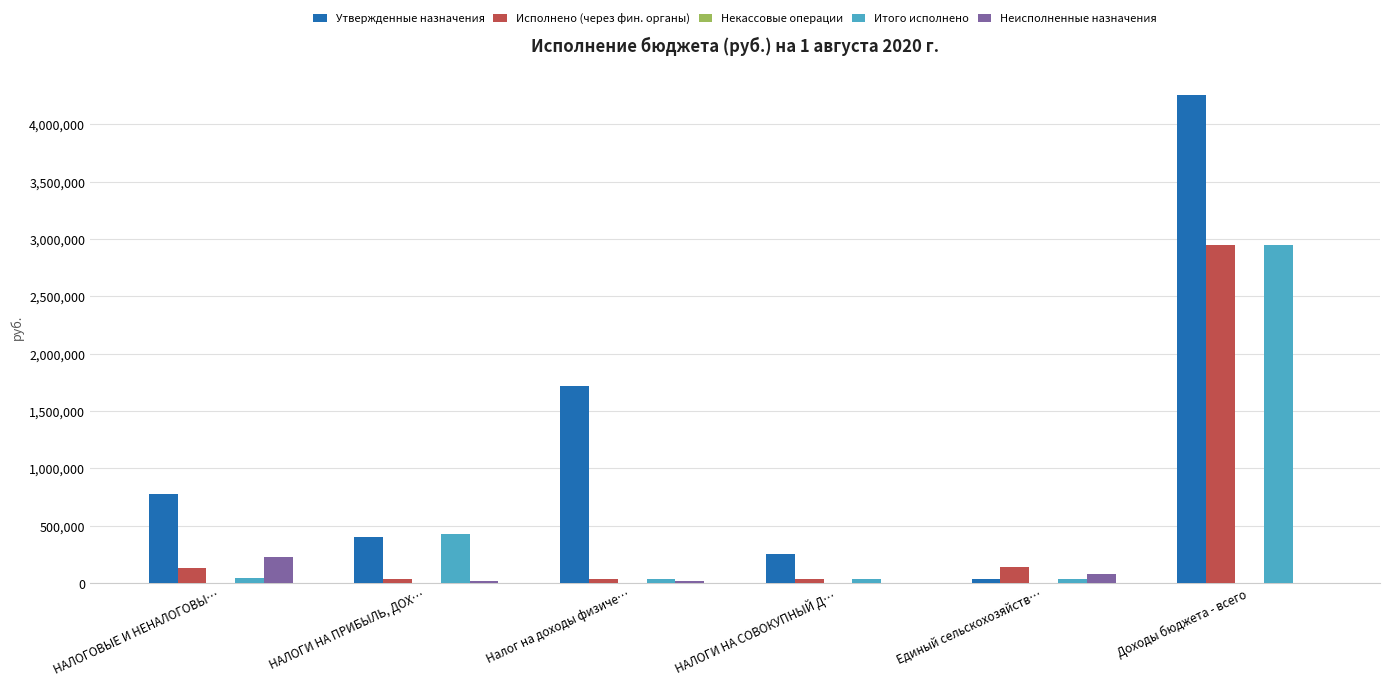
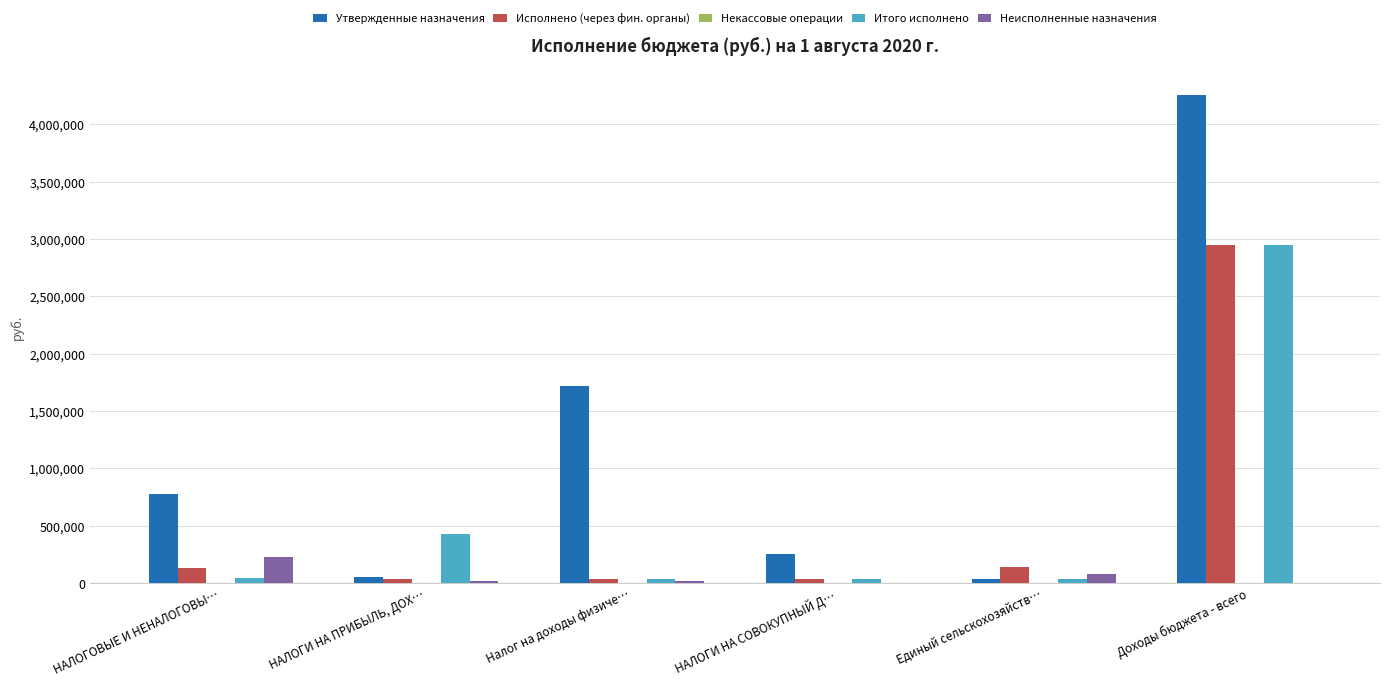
  {
    "Утвержденные назначения": {
      "НАЛОГОВЫЕ И НЕНАЛОГОВЫ…": "780,000",
-     "НАЛОГИ НА ПРИБЫЛЬ, ДОХ…": "400,000",
+     "НАЛОГИ НА ПРИБЫЛЬ, ДОХ…": "50,000",
      "Налог на доходы физиче…": "1,720,000",
      "НАЛОГИ НА СОВОКУПНЫЙ Д…": "250,000",
      "Единый сельскохозяйств…": "40,000",
      "Доходы бюджета - всего": "4,260,000"
    },
    "Исполнено (через фин. органы)": {
      "НАЛОГОВЫЕ И НЕНАЛОГОВЫ…": "130,000",
      "НАЛОГИ НА ПРИБЫЛЬ, ДОХ…": "30,000",
      "Налог на доходы физиче…": "30,000",
      "НАЛОГИ НА СОВОКУПНЫЙ Д…": "40,000",
      "Единый сельскохозяйств…": "140,000",
      "Доходы бюджета - всего": "2,950,000"
    },
    "Некассовые операции": {
      "НАЛОГОВЫЕ И НЕНАЛОГОВЫ…": "0",
      "НАЛОГИ НА ПРИБЫЛЬ, ДОХ…": "0",
      "Налог на доходы физиче…": "0",
      "НАЛОГИ НА СОВОКУПНЫЙ Д…": "0",
      "Единый сельскохозяйств…": "0",
      "Доходы бюджета - всего": "0"
    },
    "Итого исполнено": {
      "НАЛОГОВЫЕ И НЕНАЛОГОВЫ…": "40,000",
      "НАЛОГИ НА ПРИБЫЛЬ, ДОХ…": "430,000",
      "Налог на доходы физиче…": "30,000",
      "НАЛОГИ НА СОВОКУПНЫЙ Д…": "40,000",
      "Единый сельскохозяйств…": "40,000",
      "Доходы бюджета - всего": "2,950,000"
    },
    "Неисполненные назначения": {
      "НАЛОГОВЫЕ И НЕНАЛОГОВЫ…": "230,000",
      "НАЛОГИ НА СОВОКУПНЫЙ Д…": "0",
      "Единый сельскохозяйств…": "80,000",
      "Доходы бюджета - всего": "0"
    }
  }
